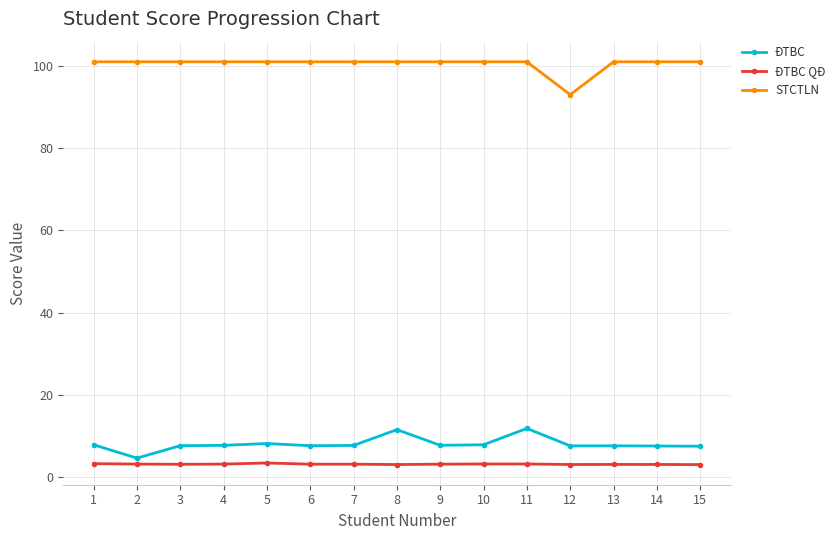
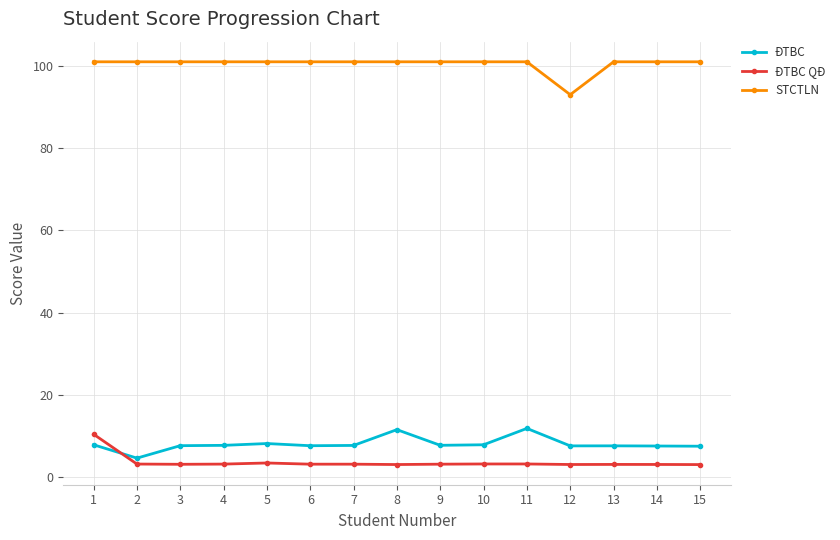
  {
    "ĐTBC": {
      "1": 8,
      "2": 5,
      "3": 8,
      "4": 8,
      "5": 8,
      "6": 8,
      "7": 8,
      "8": 12,
      "9": 8,
      "10": 8,
      "11": 12,
      "12": 8,
      "13": 8,
      "14": 8,
      "15": 7
    },
    "ĐTBC QĐ": {
-     "1": 3,
+     "1": 10,
      "2": 3,
      "3": 3,
      "4": 3,
      "5": 3,
      "6": 3,
      "7": 3,
      "8": 3,
      "9": 3,
      "10": 3,
      "11": 3,
      "12": 3,
      "13": 3,
      "14": 3,
      "15": 3
    },
    "STCTLN": {
      "1": 101,
      "2": 101,
      "3": 101,
      "4": 101,
      "5": 101,
      "6": 101,
      "7": 101,
      "8": 101,
      "9": 101,
      "10": 101,
      "11": 101,
      "12": 93,
      "13": 101,
      "14": 101,
      "15": 101
    }
  }
